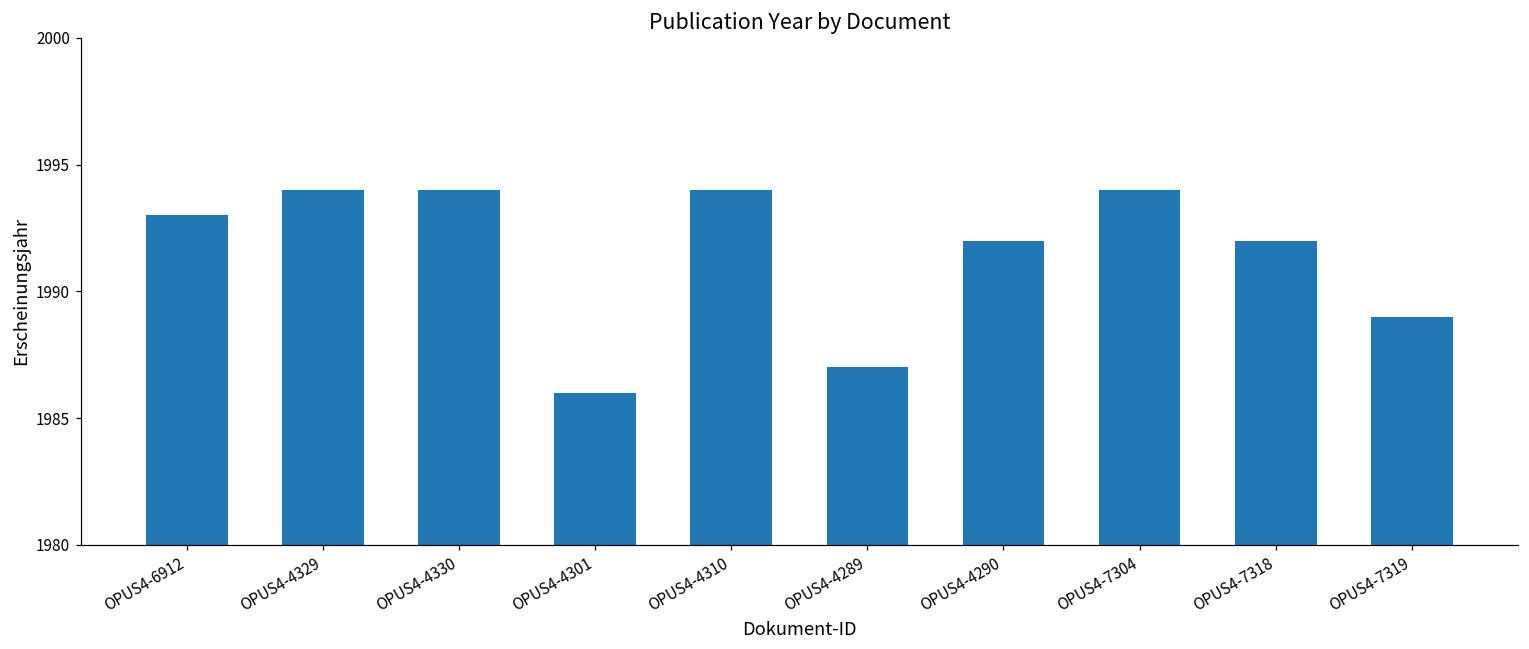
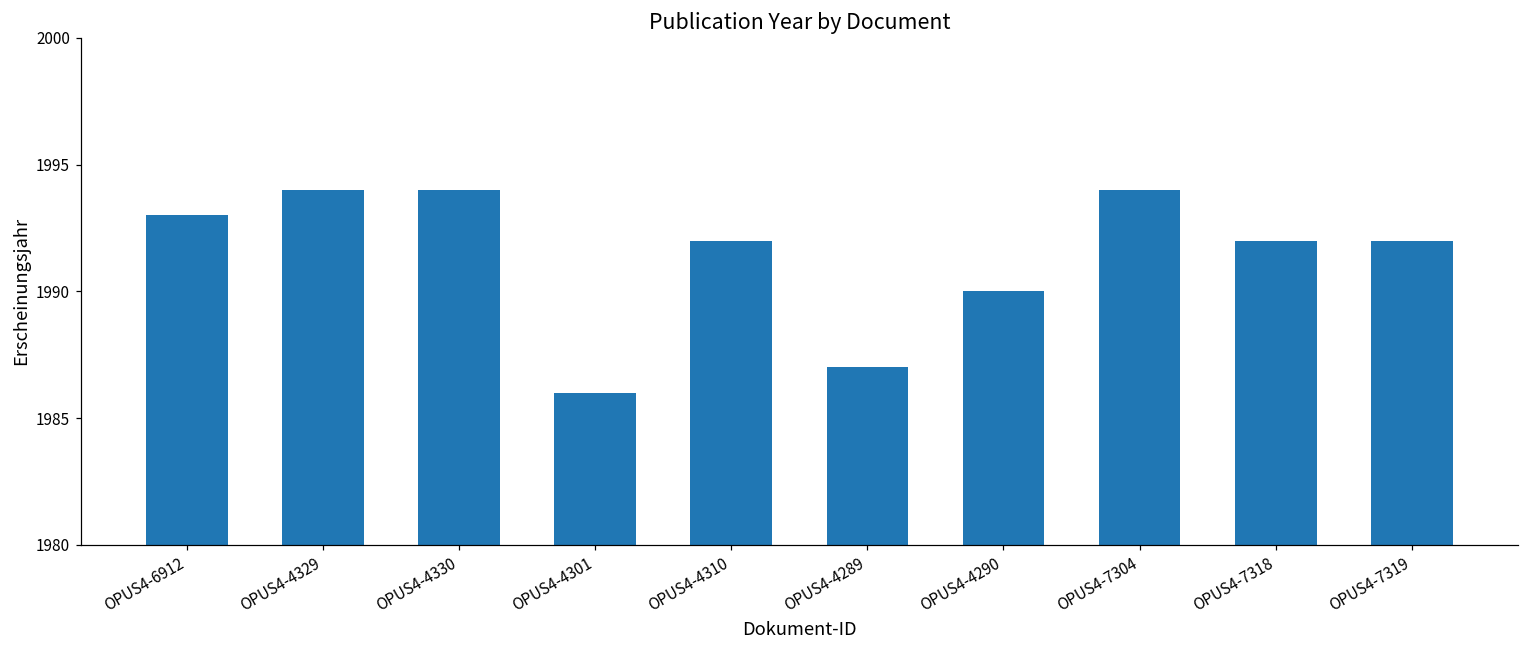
  {
    "OPUS4-6912": 1993,
    "OPUS4-4329": 1994,
    "OPUS4-4330": 1994,
    "OPUS4-4301": 1986,
-   "OPUS4-4310": 1994,
+   "OPUS4-4310": 1992,
    "OPUS4-4289": 1987,
-   "OPUS4-4290": 1992,
+   "OPUS4-4290": 1990,
    "OPUS4-7304": 1994,
    "OPUS4-7318": 1992,
-   "OPUS4-7319": 1989
+   "OPUS4-7319": 1992
  }
